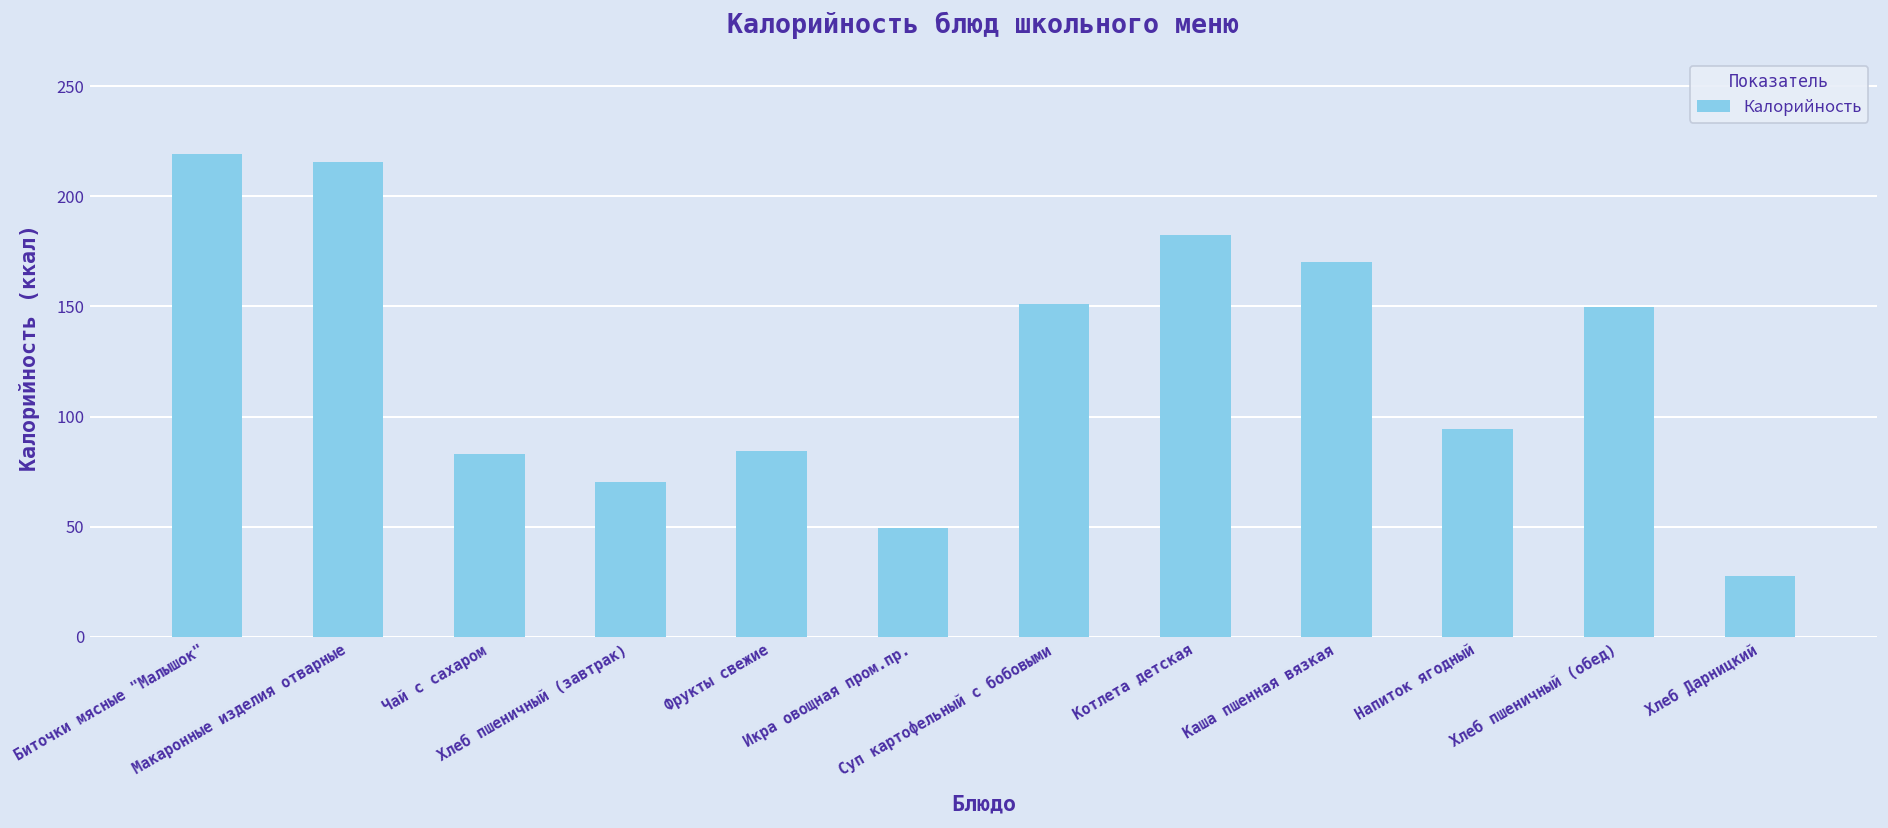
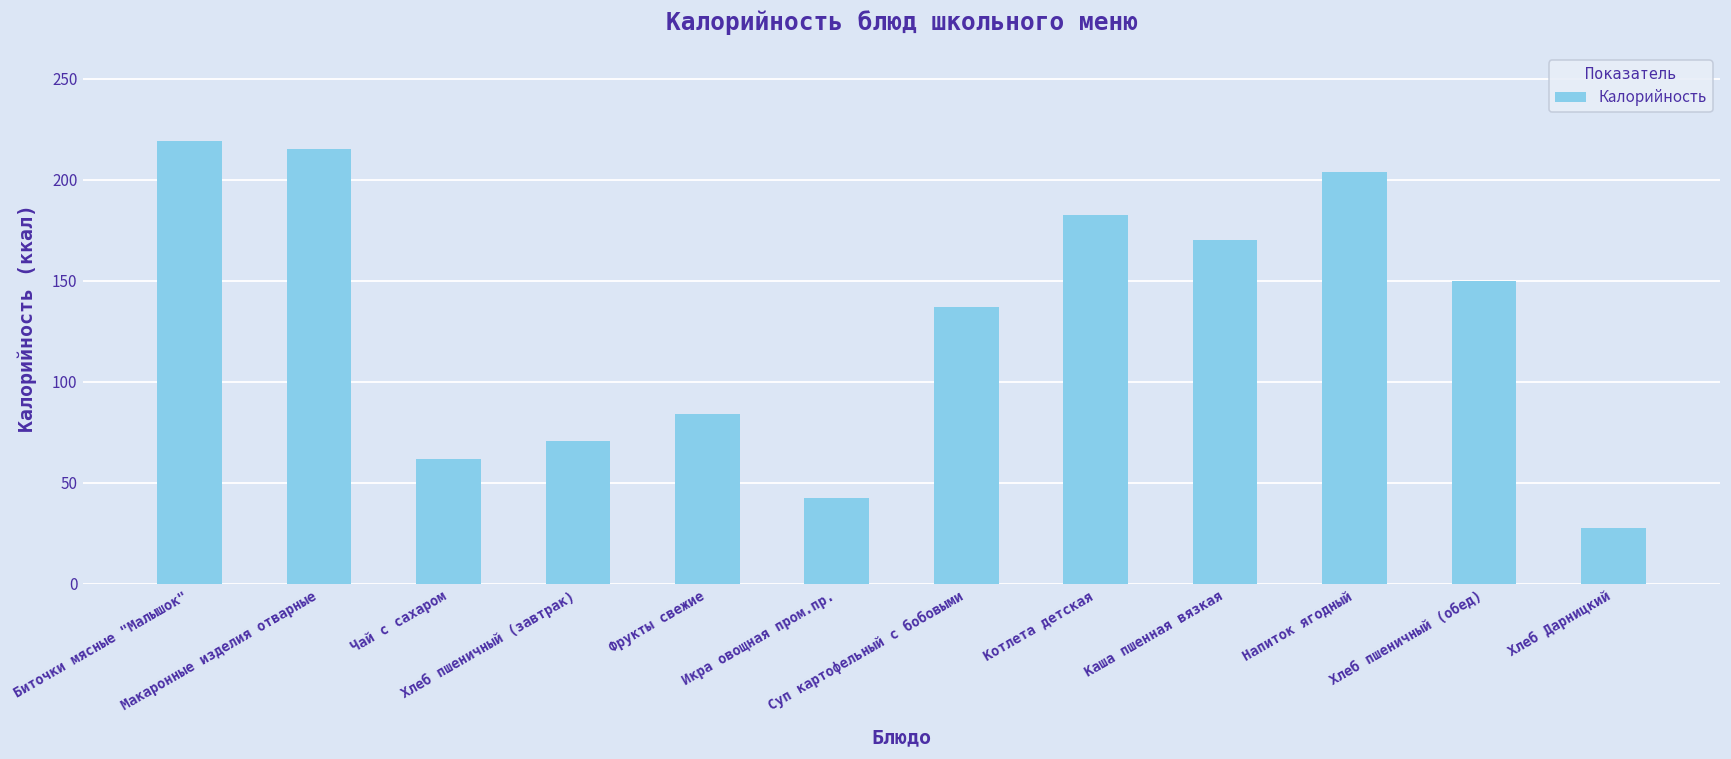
  {
    "Биточки мясные \"Малышок\"": 219,
    "Макаронные изделия отварные": 215,
-   "Чай с сахаром": 83,
+   "Чай с сахаром": 62,
    "Хлеб пшеничный (завтрак)": 70,
    "Фрукты свежие": 84,
-   "Икра овощная пром.пр.": 50,
-   "Суп картофельный с бобовыми": 151,
+   "Икра овощная пром.пр.": 42,
+   "Суп картофельный с бобовыми": 137,
    "Котлета детская": 183,
    "Каша пшенная вязкая": 170,
-   "Напиток ягодный": 95,
+   "Напиток ягодный": 204,
    "Хлеб пшеничный (обед)": 150,
    "Хлеб Дарницкий": 28
  }
